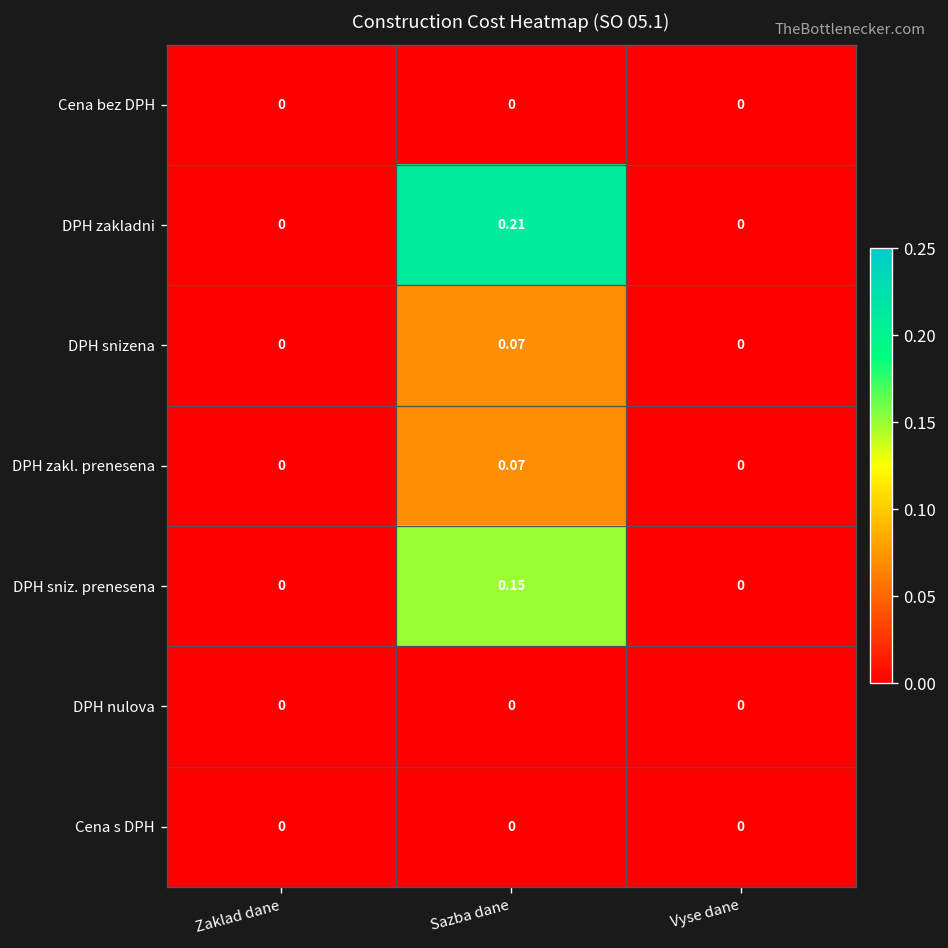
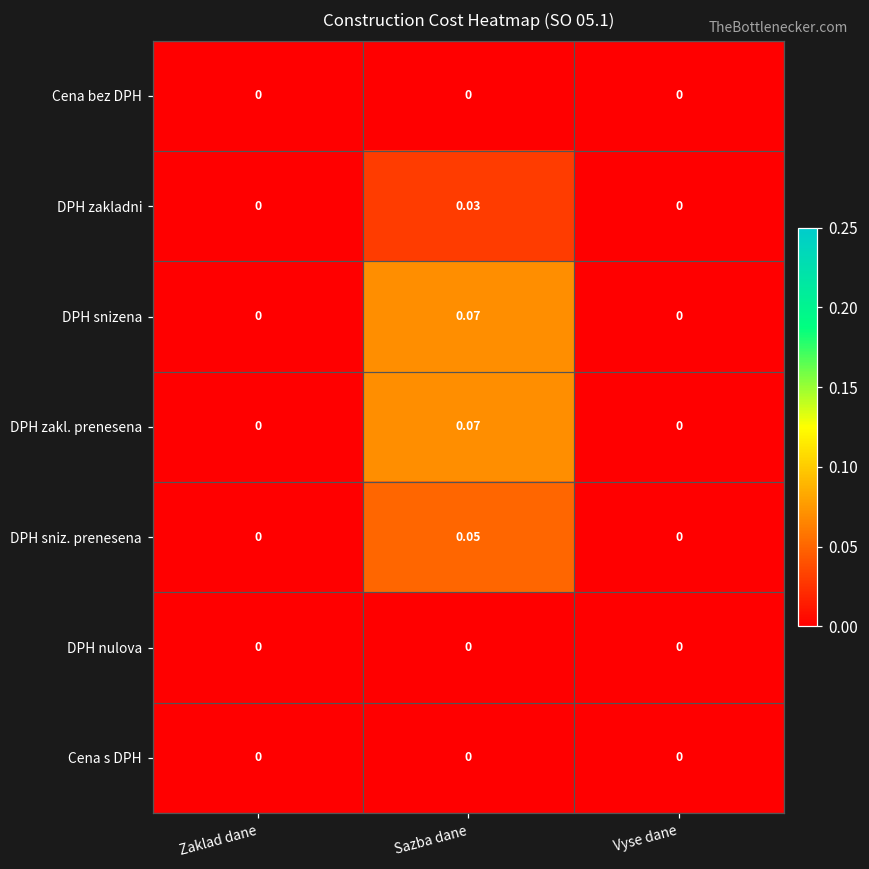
  {
    "Cena bez DPH": {
      "Zaklad dane": 0,
      "Sazba dane": 0,
      "Vyse dane": 0
    },
    "DPH zakladni": {
      "Zaklad dane": 0,
-     "Sazba dane": 0.21,
+     "Sazba dane": 0.03,
      "Vyse dane": 0
    },
    "DPH snizena": {
      "Zaklad dane": 0,
      "Sazba dane": 0.07,
      "Vyse dane": 0
    },
    "DPH zakl. prenesena": {
      "Zaklad dane": 0,
      "Sazba dane": 0.07,
      "Vyse dane": 0
    },
    "DPH sniz. prenesena": {
      "Zaklad dane": 0,
-     "Sazba dane": 0.15,
+     "Sazba dane": 0.05,
      "Vyse dane": 0
    },
    "DPH nulova": {
      "Zaklad dane": 0,
      "Sazba dane": 0,
      "Vyse dane": 0
    },
    "Cena s DPH": {
      "Zaklad dane": 0,
      "Sazba dane": 0,
      "Vyse dane": 0
    }
  }
